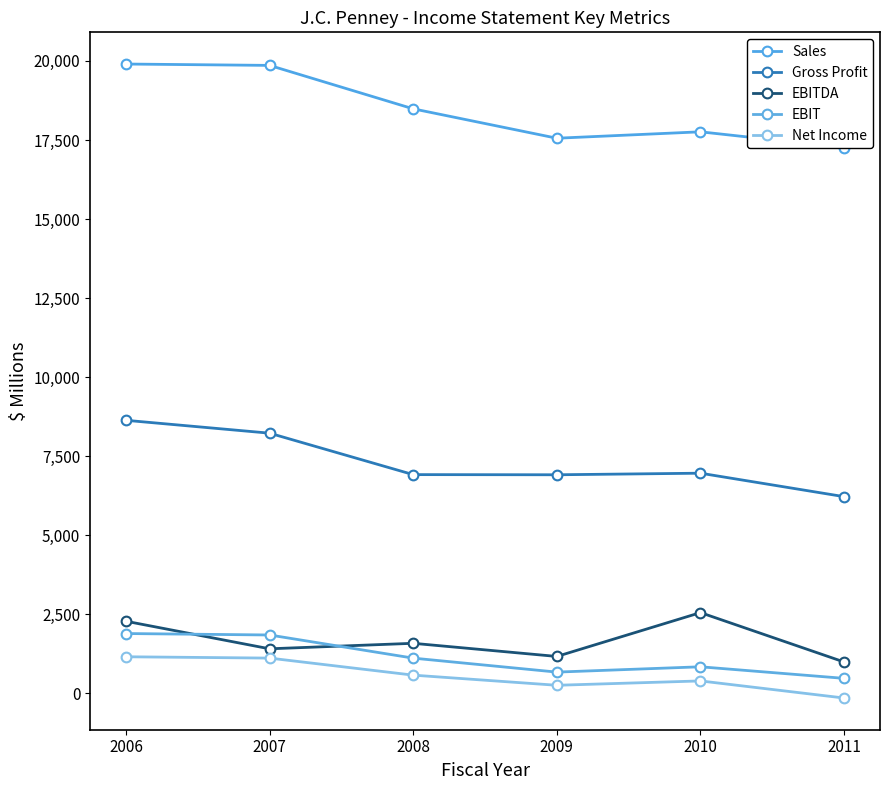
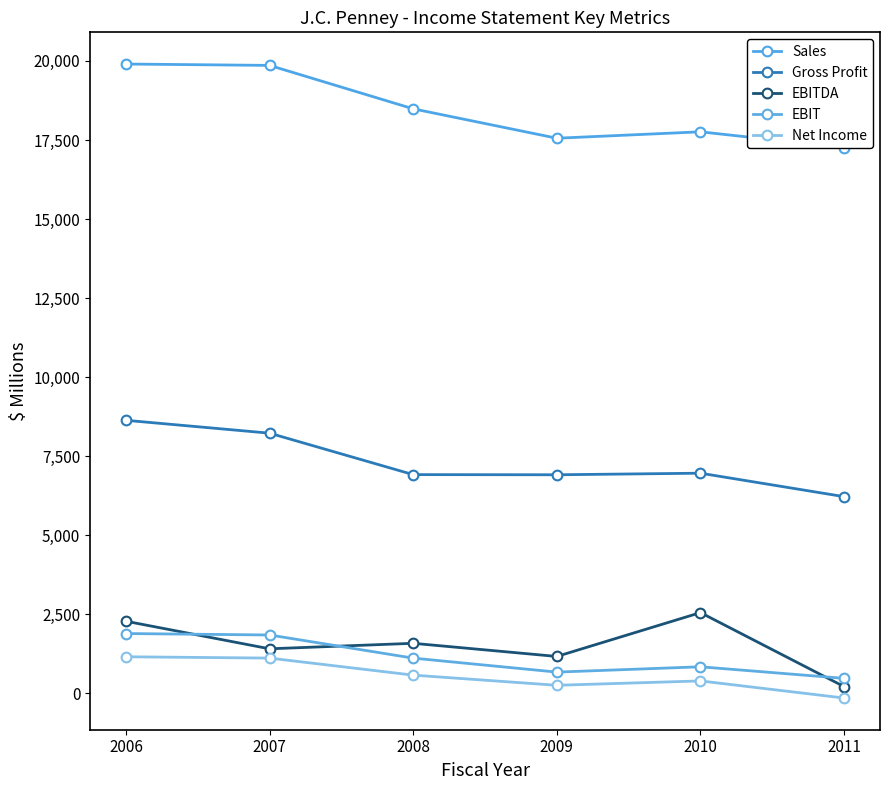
  {
    "Gross Profit": {
      "2006": "8,600",
      "2007": "8,200",
      "2008": "6,900",
      "2009": "6,900",
      "2010": "7,000",
      "2011": "6,200"
    },
    "EBITDA": {
      "2006": "2,300",
      "2007": "1,400",
      "2008": "1,600",
      "2009": "1,200",
      "2010": "2,600",
-     "2011": "1,000"
+     "2011": "200"
    }
  }
